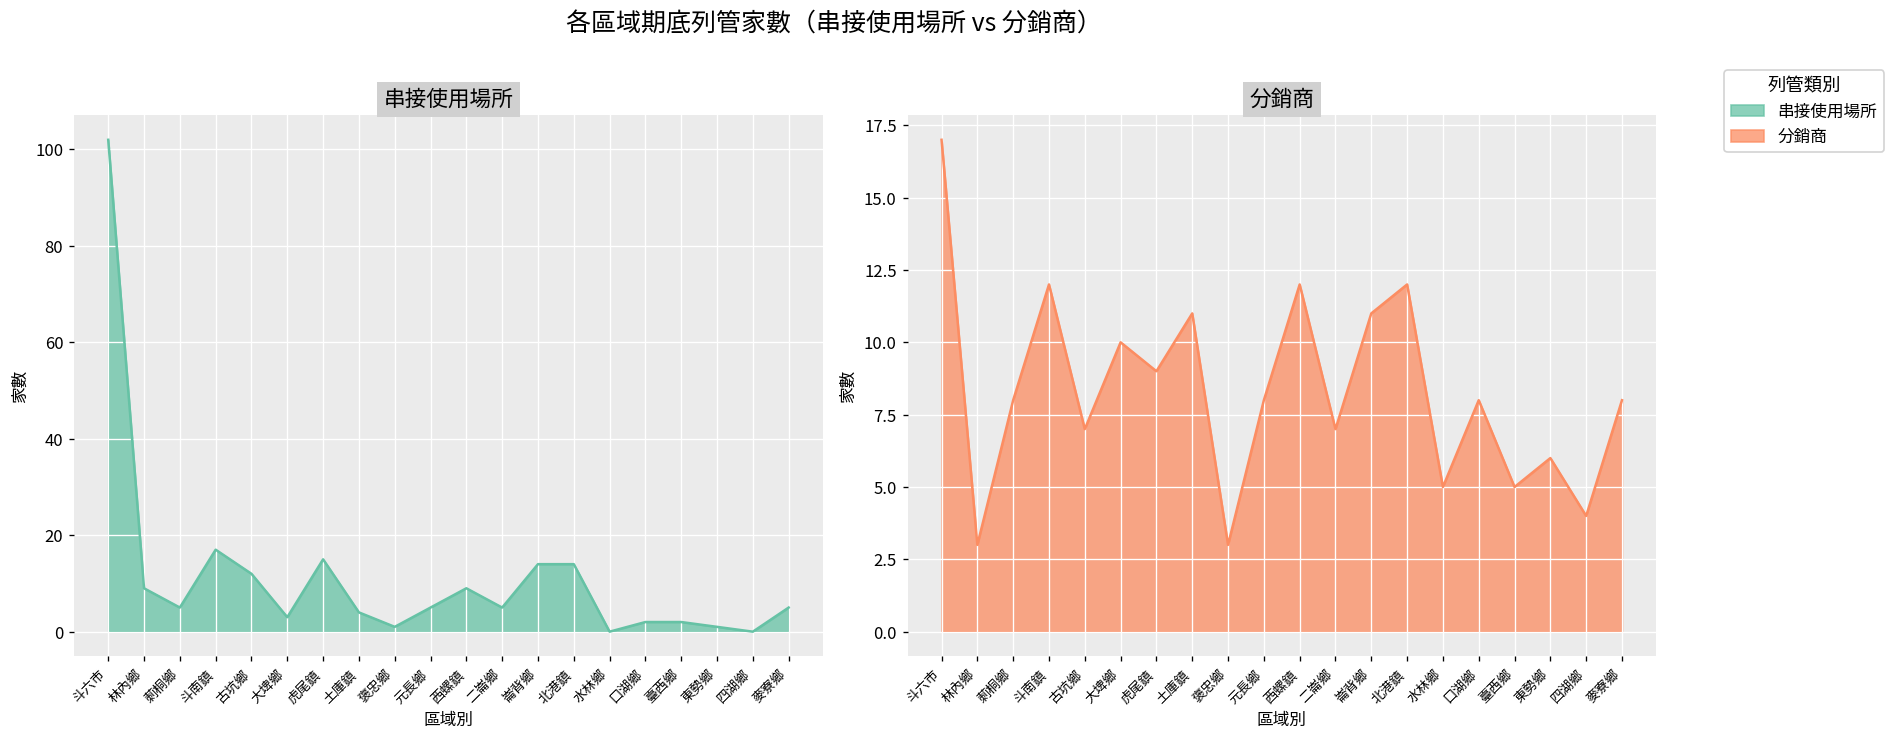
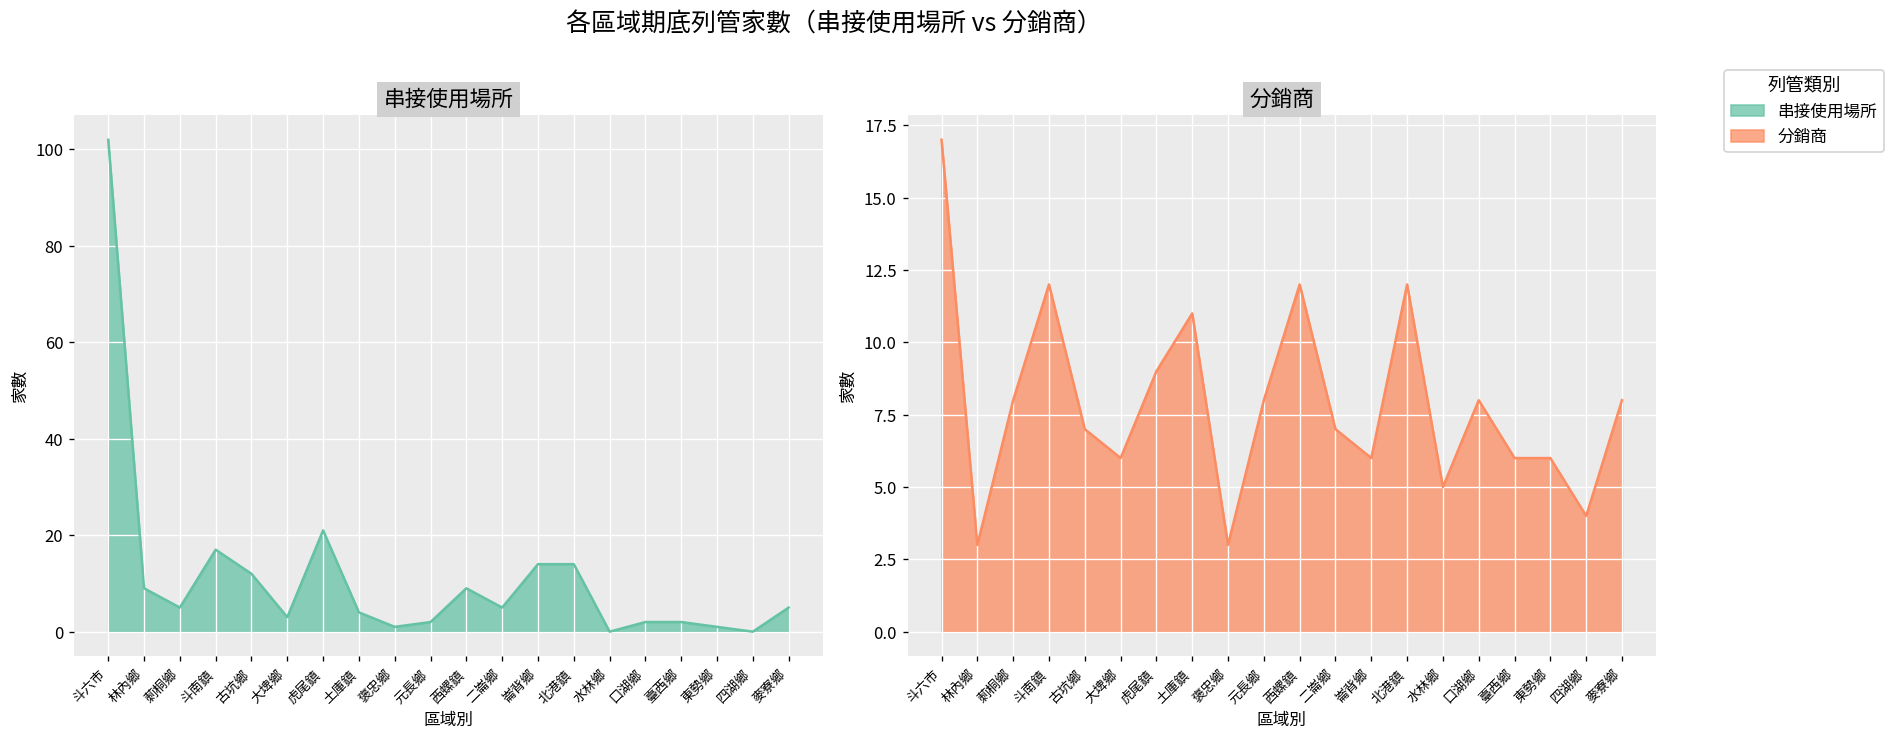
  {
    "串接使用場所": {
      "斗六市": 102,
      "林內鄉": 9,
      "莿桐鄉": 5,
      "斗南鎮": 17,
      "古坑鄉": 12,
      "大埤鄉": 3,
-     "虎尾鎮": 15,
+     "虎尾鎮": 21,
      "土庫鎮": 4,
      "褒忠鄉": 1,
-     "元長鄉": 5,
+     "元長鄉": 2,
      "西螺鎮": 9,
      "二崙鄉": 5,
      "崙背鄉": 14,
      "北港鎮": 14,
      "水林鄉": 0,
      "口湖鄉": 2,
      "臺西鄉": 2,
      "東勢鄉": 1,
      "四湖鄉": 0,
      "麥寮鄉": 5
    },
    "分銷商": {
      "斗六市": 17,
      "林內鄉": 3,
      "莿桐鄉": 8,
      "斗南鎮": 12,
      "古坑鄉": 7,
-     "大埤鄉": 10,
+     "大埤鄉": 6,
      "虎尾鎮": 9,
      "土庫鎮": 11,
      "褒忠鄉": 3,
      "元長鄉": 8,
      "西螺鎮": 12,
      "二崙鄉": 7,
-     "崙背鄉": 11,
+     "崙背鄉": 6,
      "北港鎮": 12,
      "水林鄉": 5,
      "口湖鄉": 8,
-     "臺西鄉": 5,
+     "臺西鄉": 6,
      "東勢鄉": 6,
      "四湖鄉": 4,
      "麥寮鄉": 8
    }
  }
